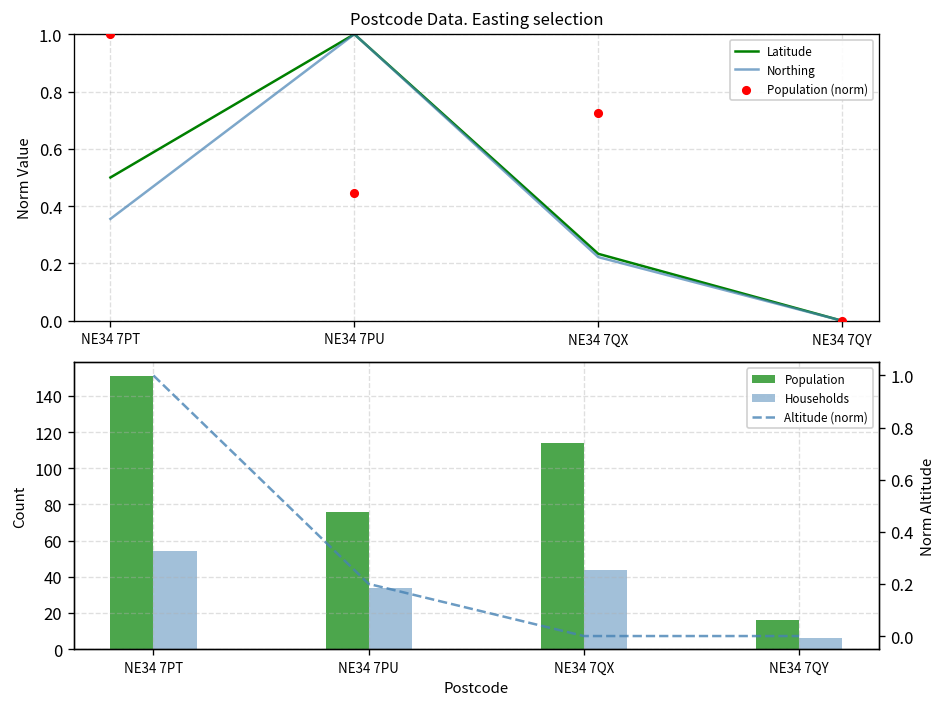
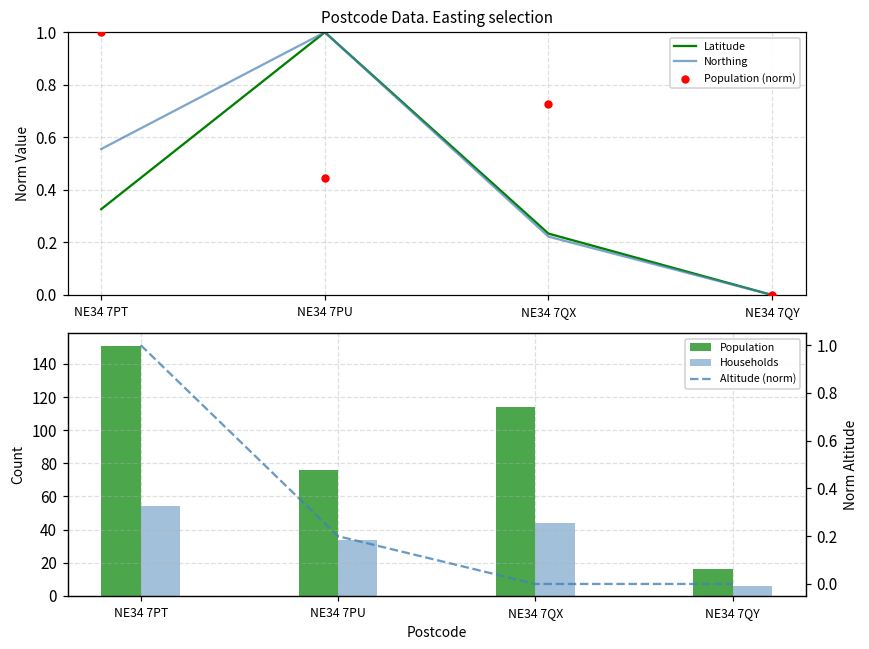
  {
    "Postcode Data. Easting selection": {
      "Latitude": {
-       "NE34 7PT": 0.50,
+       "NE34 7PT": 0.33,
        "NE34 7QX": 0.23
      },
      "Northing": {
-       "NE34 7PT": 0.36,
+       "NE34 7PT": 0.56,
        "NE34 7QX": 0.22
      }
    }
  }
